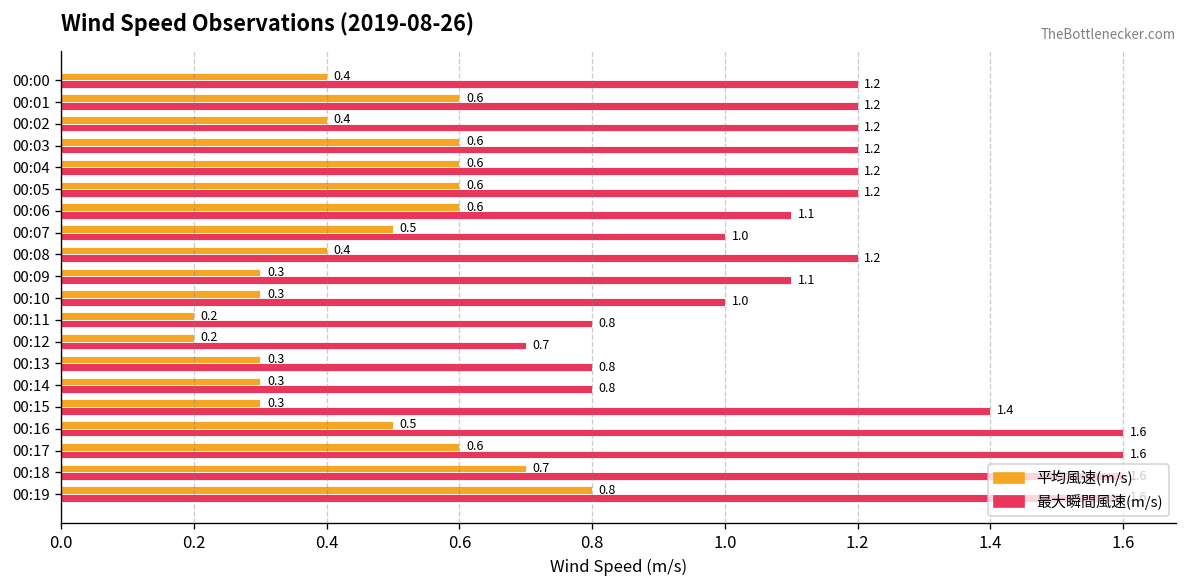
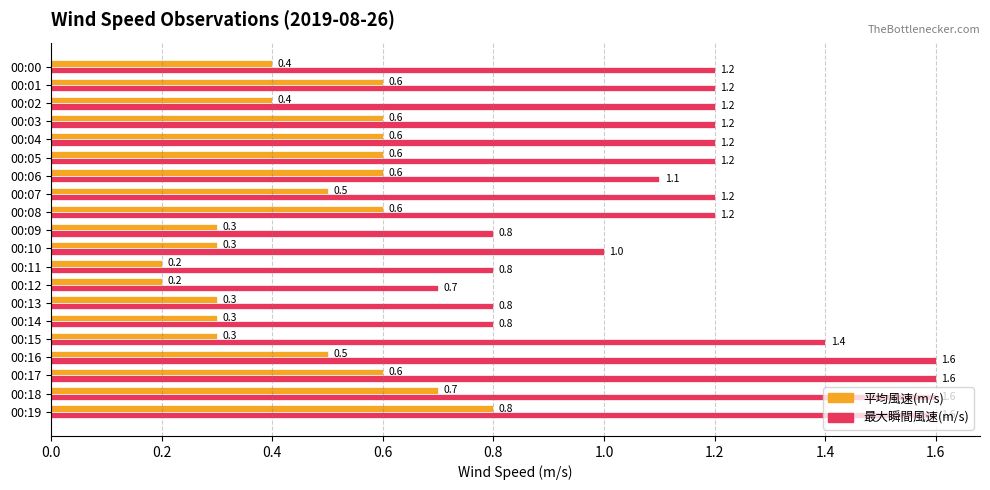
  {
    "平均風速(m/s)": {
      "00:00": 0.4,
      "00:01": 0.6,
      "00:02": 0.4,
      "00:03": 0.6,
      "00:04": 0.6,
      "00:05": 0.6,
      "00:06": 0.6,
      "00:07": 0.5,
-     "00:08": 0.4,
+     "00:08": 0.6,
      "00:09": 0.3,
      "00:10": 0.3,
      "00:11": 0.2,
      "00:12": 0.2,
      "00:13": 0.3,
      "00:14": 0.3,
      "00:15": 0.3,
      "00:16": 0.5,
      "00:17": 0.6,
      "00:18": 0.7,
      "00:19": 0.8
    },
    "最大瞬間風速(m/s)": {
      "00:00": 1.2,
      "00:01": 1.2,
      "00:02": 1.2,
      "00:03": 1.2,
      "00:04": 1.2,
      "00:05": 1.2,
      "00:06": 1.1,
-     "00:07": 1.0,
+     "00:07": 1.2,
      "00:08": 1.2,
-     "00:09": 1.1,
+     "00:09": 0.8,
      "00:10": 1.0,
      "00:11": 0.8,
      "00:12": 0.7,
      "00:13": 0.8,
      "00:14": 0.8,
      "00:15": 1.4,
      "00:16": 1.6,
      "00:17": 1.6
    }
  }
